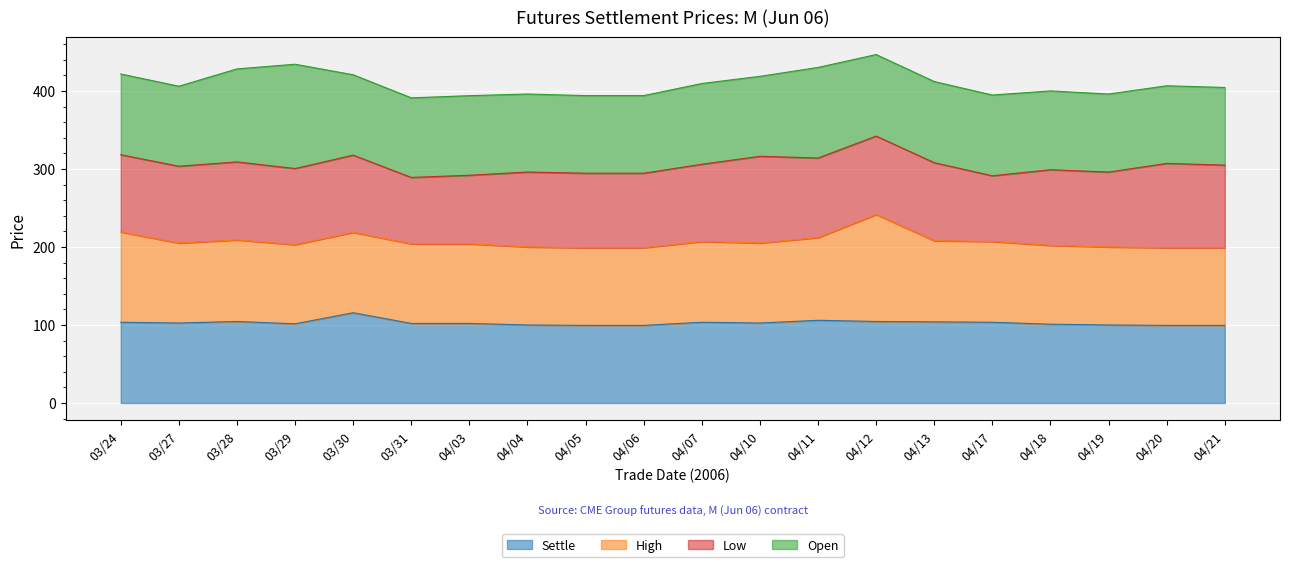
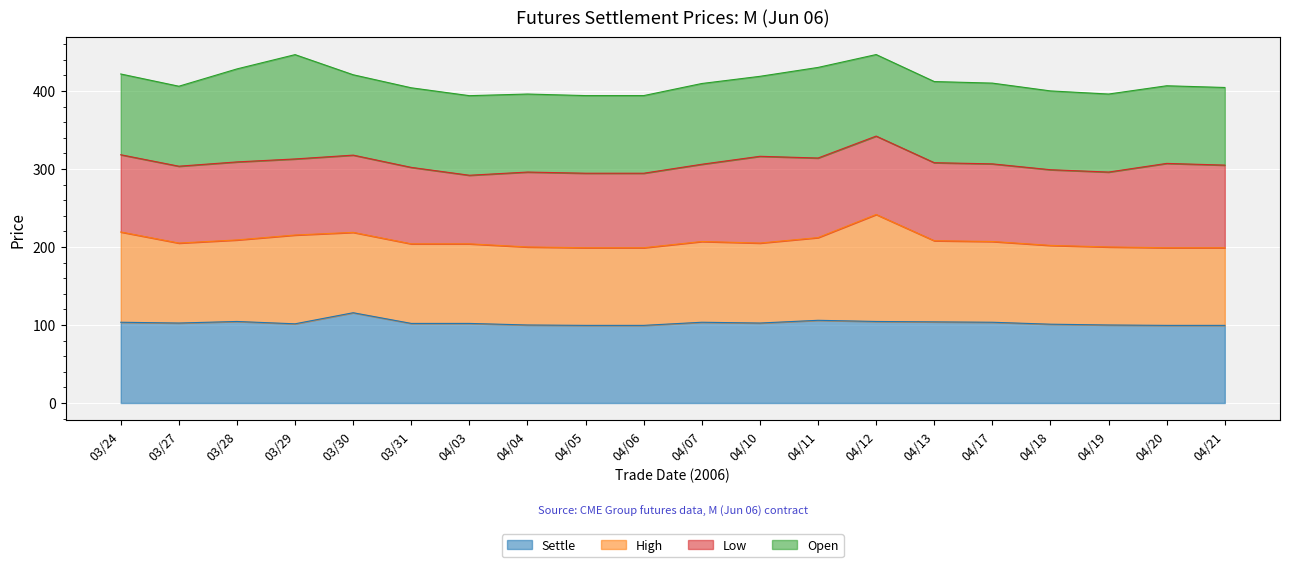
  {
    "Settle": {
      "03/24": 100,
      "03/27": 100,
      "03/28": 100,
      "03/29": 100,
      "03/30": 120,
      "03/31": 100,
      "04/03": 100,
      "04/04": 100,
      "04/05": 100,
      "04/06": 100,
      "04/07": 100,
      "04/10": 100,
      "04/11": 110,
      "04/12": 100,
      "04/13": 100,
      "04/17": 100,
      "04/18": 100,
      "04/19": 100,
      "04/20": 100,
      "04/21": 100
    },
    "High": {
      "03/24": 120,
      "03/27": 100,
      "03/28": 100,
-     "03/29": 100,
+     "03/29": 110,
      "03/30": 100,
      "03/31": 100,
      "04/03": 100,
      "04/04": 100,
      "04/05": 100,
      "04/06": 100,
      "04/07": 100,
      "04/10": 100,
      "04/11": 110,
      "04/12": 140,
      "04/13": 100,
      "04/17": 100,
      "04/18": 100,
      "04/19": 100,
      "04/20": 100,
      "04/21": 100
    },
    "Low": {
      "03/24": 100,
      "03/27": 100,
      "03/28": 100,
      "03/29": 100,
      "03/30": 100,
-     "03/31": 90,
+     "03/31": 100,
      "04/03": 90,
      "04/04": 100,
      "04/05": 100,
      "04/06": 100,
      "04/07": 100,
      "04/10": 110,
      "04/11": 100,
      "04/12": 100,
      "04/13": 100,
-     "04/17": 80,
+     "04/17": 100,
      "04/18": 100,
      "04/19": 100,
      "04/20": 110,
      "04/21": 110
    },
    "Open": {
      "03/24": 100,
      "03/27": 100,
      "03/28": 120,
      "03/29": 130,
      "03/30": 100,
      "03/31": 100,
      "04/03": 100,
      "04/04": 100,
      "04/05": 100,
      "04/06": 100,
      "04/07": 100,
      "04/10": 100,
      "04/11": 120,
      "04/12": 100,
      "04/13": 100,
      "04/17": 100,
      "04/18": 100,
      "04/19": 100,
      "04/20": 100,
      "04/21": 100
    }
  }
